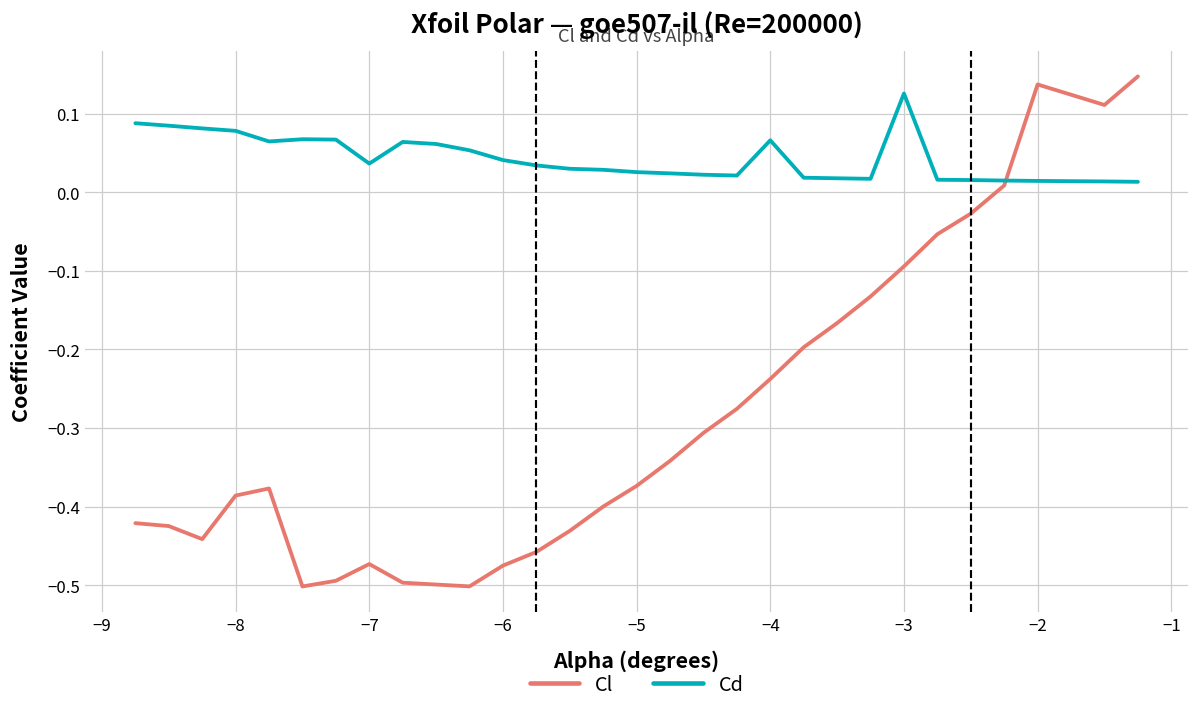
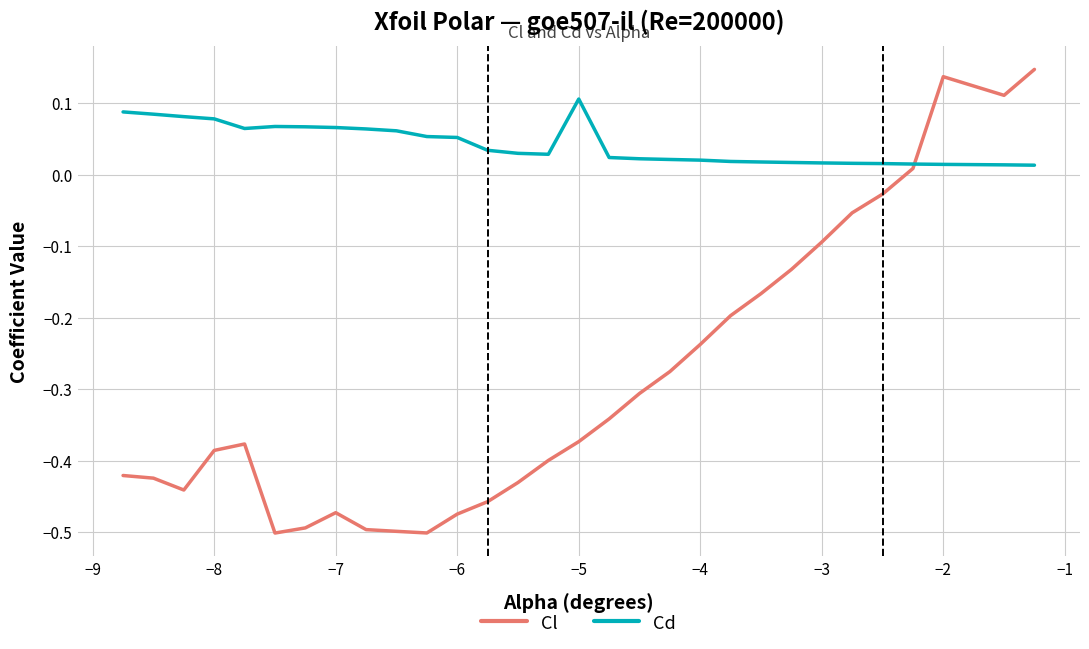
  {
    "Cl": {
      "−8": -0.39,
      "−7": -0.47,
      "−6": -0.47,
      "−5": -0.37,
      "−4": -0.24,
      "−3": -0.09,
      "−2": 0.14
    },
    "Cd": {
      "−8": 0.08,
-     "−7": 0.04,
-     "−6": 0.04,
-     "−5": 0.03,
-     "−4": 0.07,
-     "−3": 0.13,
+     "−7": 0.07,
+     "−6": 0.05,
+     "−5": 0.11,
+     "−4": 0.02,
+     "−3": 0.02,
      "−2": 0.01
    }
  }
